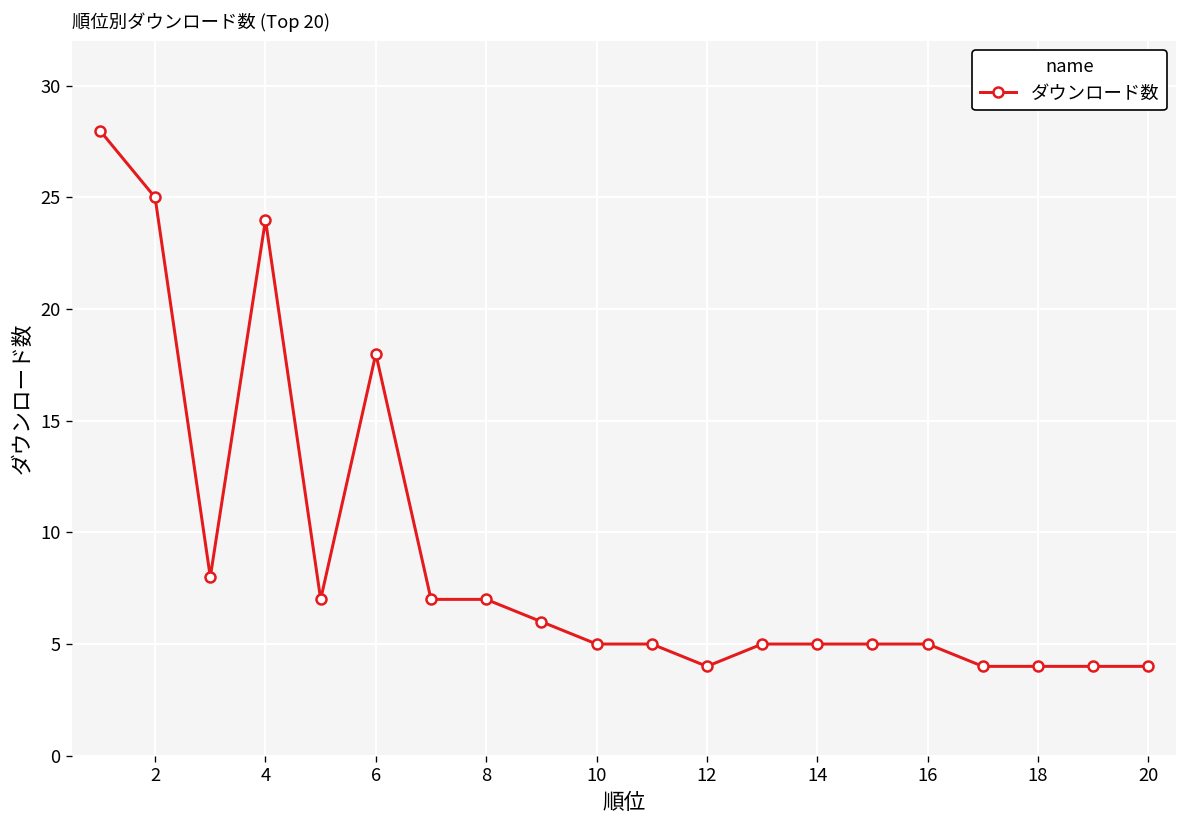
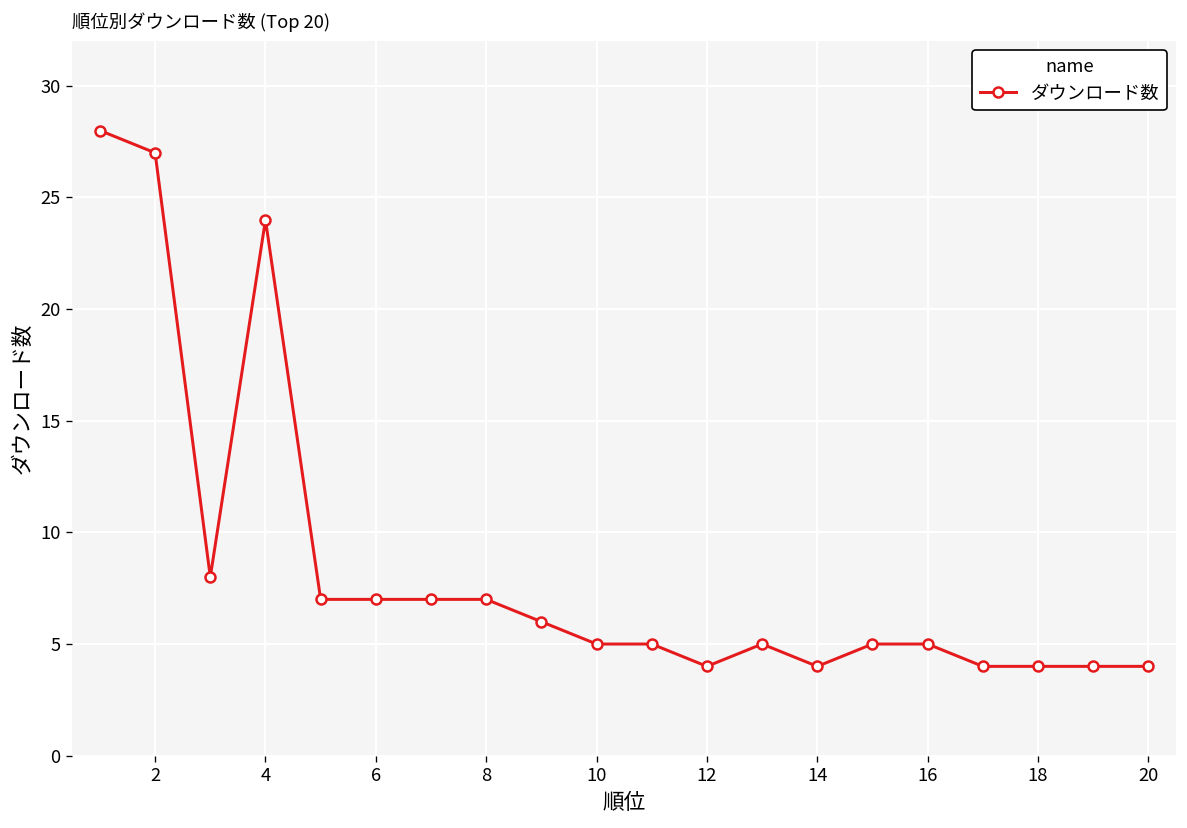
  {
-   "2": 25,
+   "2": 27,
    "4": 24,
-   "6": 18,
+   "6": 7,
    "8": 7,
    "10": 5,
    "12": 4,
-   "14": 5,
+   "14": 4,
    "16": 5,
    "18": 4,
    "20": 4
  }
